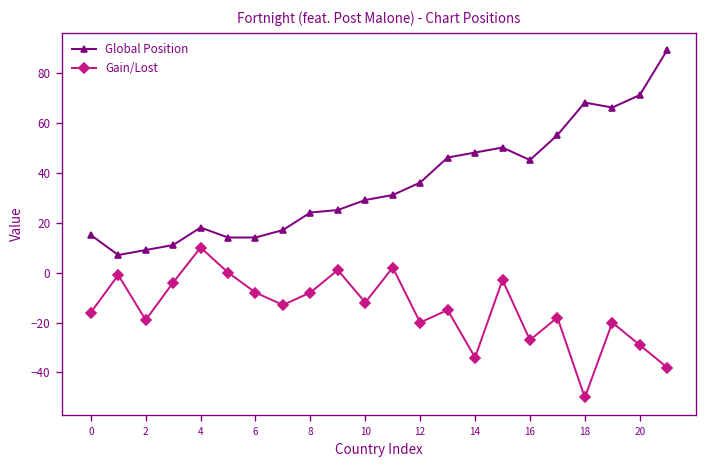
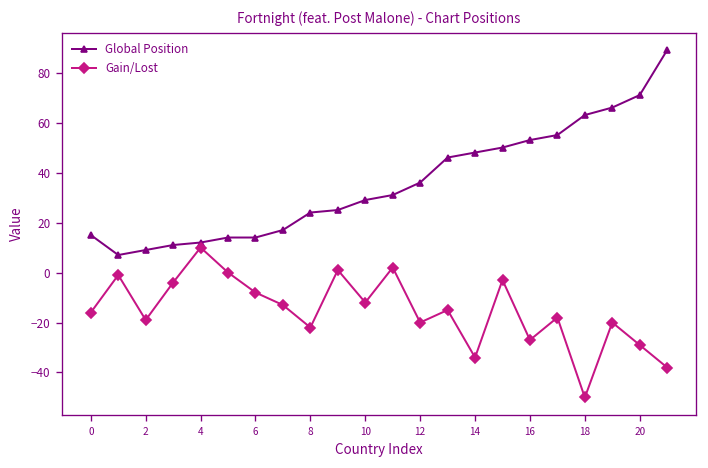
  {
    "Global Position": {
      "0": 15,
      "2": 9,
-     "4": 18,
+     "4": 12,
      "6": 14,
      "8": 24,
      "10": 29,
      "12": 36,
      "14": 48,
-     "16": 45,
-     "18": 68,
+     "16": 53,
+     "18": 63,
      "20": 71
    },
    "Gain/Lost": {
      "0": -16,
      "2": -19,
      "4": 10,
      "6": -8,
-     "8": -8,
+     "8": -22,
      "10": -12,
      "12": -20,
      "14": -34,
      "16": -27,
      "18": -50,
      "20": -29
    }
  }
